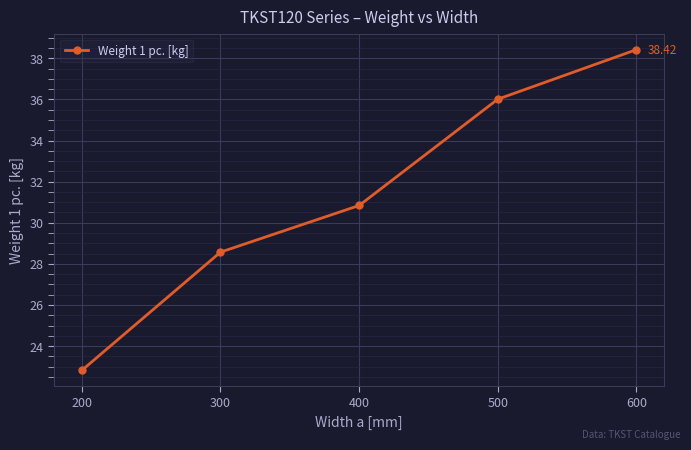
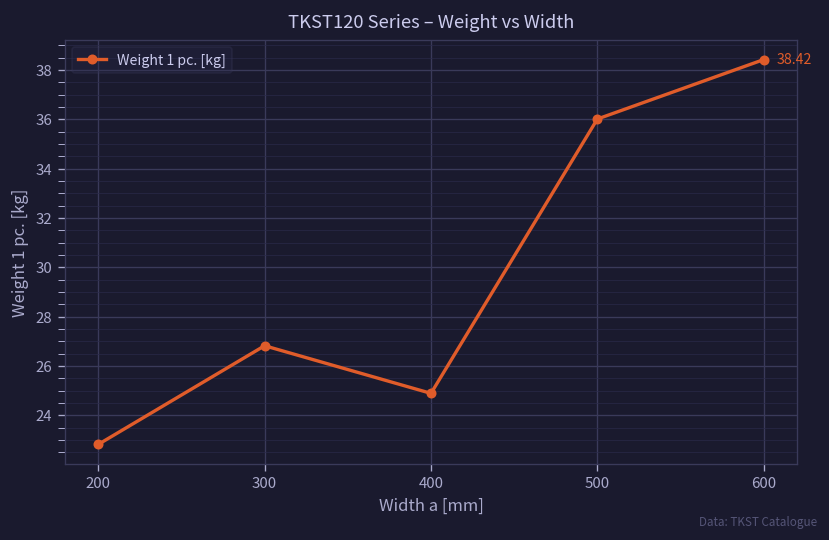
  {
    "200": 22.8,
-   "300": 28.6,
-   "400": 30.8,
+   "300": 26.8,
+   "400": 24.9,
    "500": 36.0
  }
